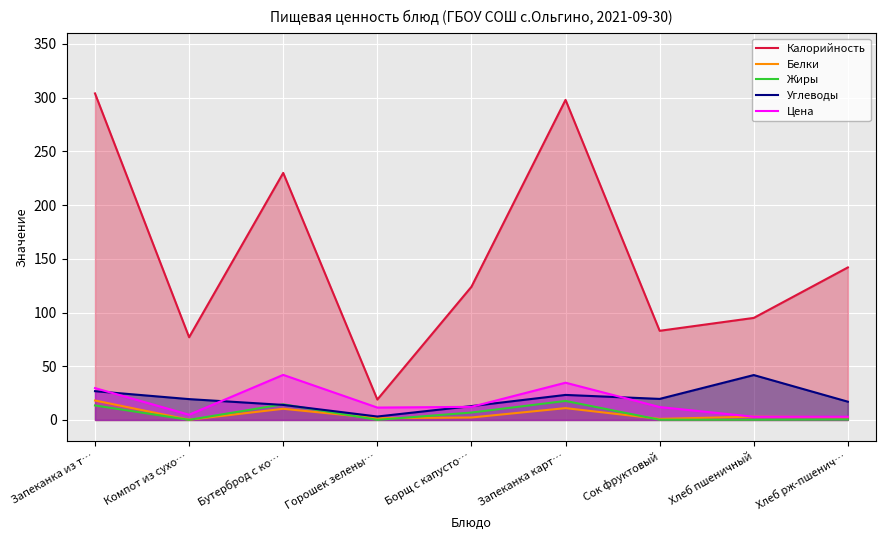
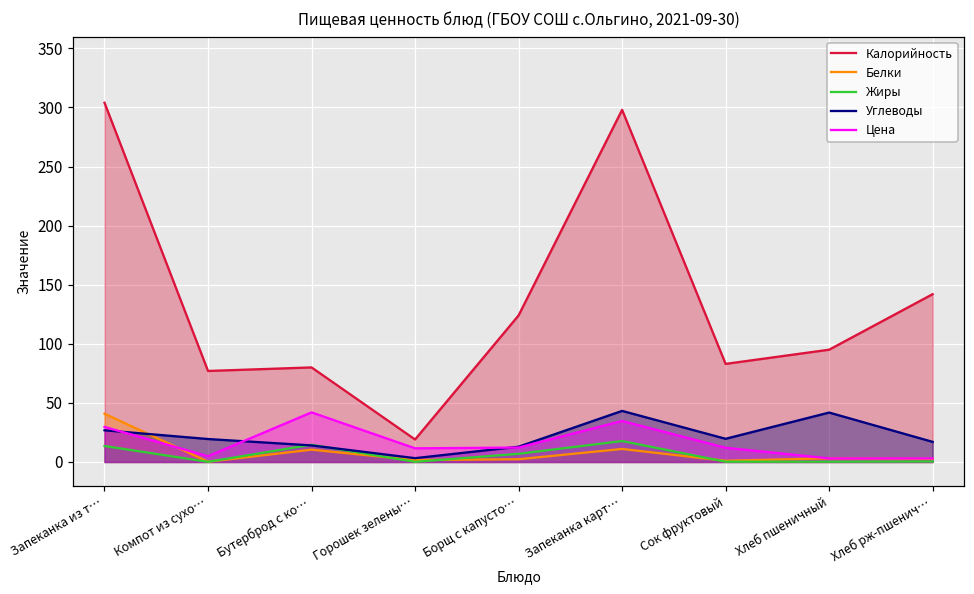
  {
    "Калорийность": {
      "Запеканка из т…": 304,
      "Компот из сухо…": 77,
-     "Бутерброд с ко…": 230,
+     "Бутерброд с ко…": 80,
      "Горошек зелены…": 19,
      "Борщ с капусто…": 124,
      "Запеканка карт…": 298,
      "Сок фруктовый": 83,
      "Хлеб пшеничный": 95,
      "Хлеб рж-пшенич…": 142
    },
    "Белки": {
-     "Запеканка из т…": 18,
+     "Запеканка из т…": 41,
      "Бутерброд с ко…": 10,
      "Борщ с капусто…": 2,
      "Запеканка карт…": 11
    },
    "Жиры": {
      "Запеканка из т…": 14,
      "Борщ с капусто…": 7,
      "Запеканка карт…": 18,
      "Хлеб пшеничный": 0
    },
    "Углеводы": {
      "Запеканка из т…": 27,
      "Компот из сухо…": 19,
-     "Запеканка карт…": 23,
+     "Запеканка карт…": 43,
      "Сок фруктовый": 20,
      "Хлеб пшеничный": 42,
      "Хлеб рж-пшенич…": 17
    },
    "Цена": {
      "Запеканка из т…": 30,
      "Компот из сухо…": 5,
      "Бутерброд с ко…": 42,
      "Горошек зелены…": 12,
      "Запеканка карт…": 35,
      "Сок фруктовый": 12
    }
  }
